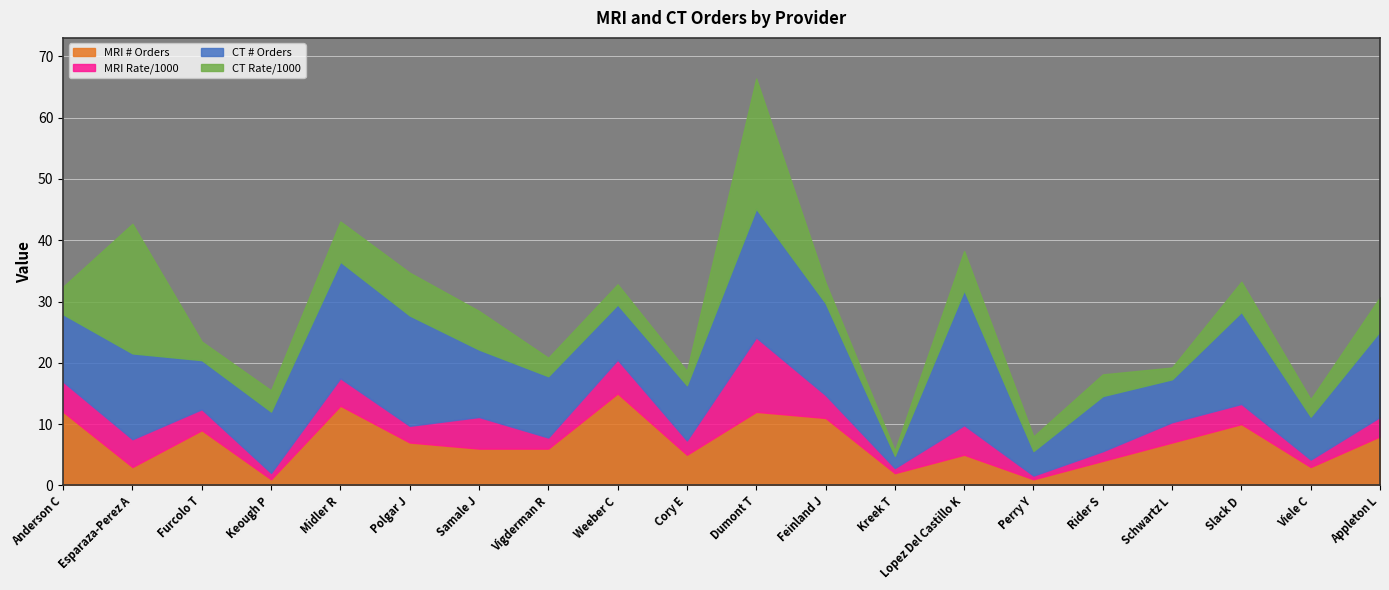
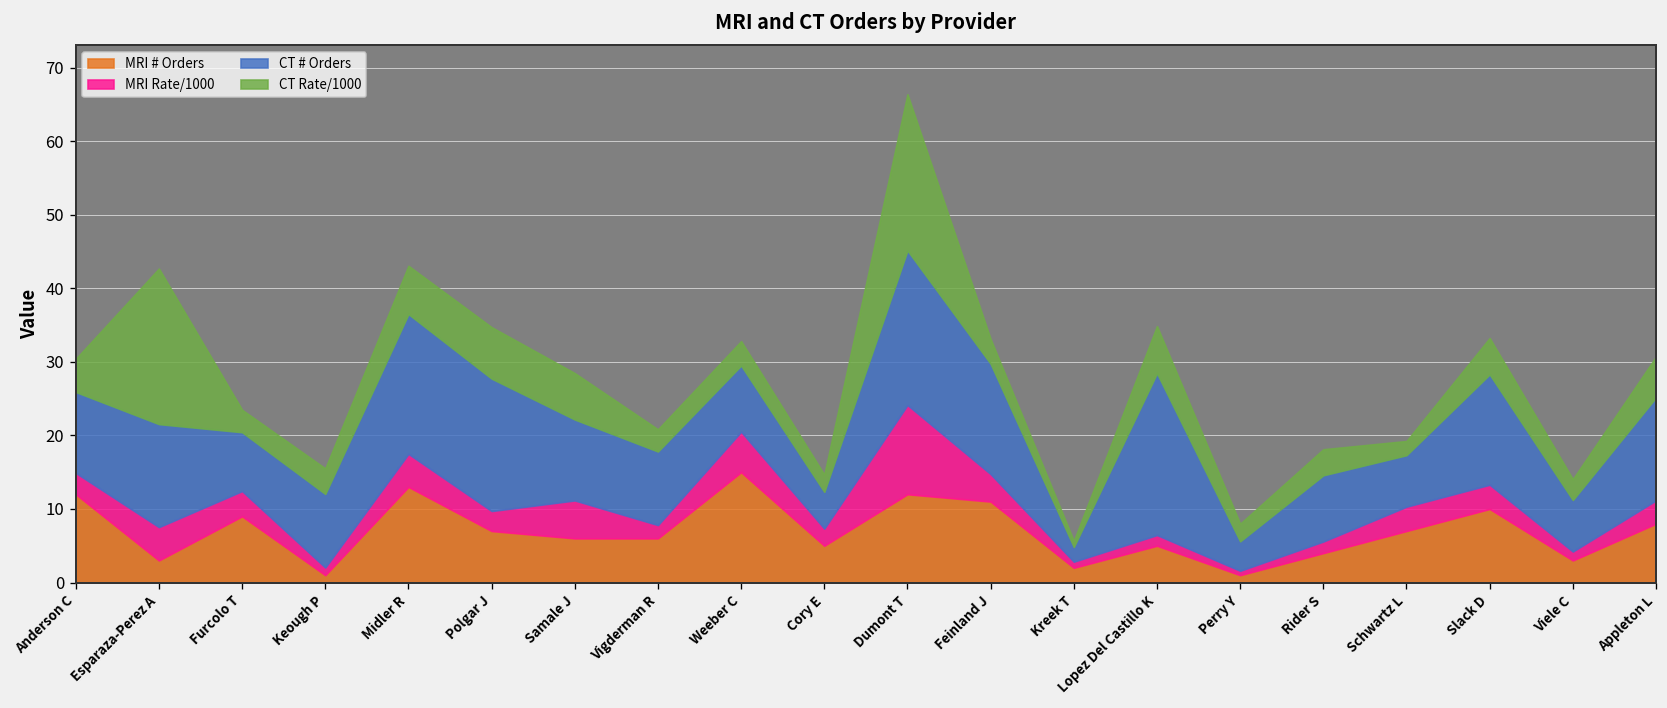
  {
    "MRI # Orders": {
      "Anderson C": 12,
      "Esparaza-Perez A": 3,
      "Furcolo T": 9,
      "Keough P": 1,
      "Midler R": 13,
      "Polgar J": 7,
      "Samale J": 6,
      "Vigderman R": 6,
      "Weeber C": 15,
      "Cory E": 5,
      "Dumont T": 12,
      "Feinland J": 11,
      "Kreek T": 2,
      "Lopez Del Castillo K": 5,
      "Perry Y": 1,
      "Rider S": 4,
      "Schwartz L": 7,
      "Slack D": 10,
      "Viele C": 3,
      "Appleton L": 8
    },
    "MRI Rate/1000": {
-     "Anderson C": 5,
+     "Anderson C": 3,
      "Esparaza-Perez A": 5,
      "Furcolo T": 3,
      "Keough P": 1,
      "Midler R": 4,
      "Polgar J": 3,
      "Samale J": 5,
      "Vigderman R": 2,
      "Weeber C": 6,
      "Cory E": 2,
      "Dumont T": 12,
      "Feinland J": 4,
      "Kreek T": 1,
-     "Lopez Del Castillo K": 5,
+     "Lopez Del Castillo K": 1,
      "Perry Y": 1,
      "Rider S": 2,
      "Schwartz L": 3,
      "Slack D": 3,
      "Viele C": 1,
      "Appleton L": 3
    },
    "CT # Orders": {
      "Anderson C": 11,
      "Esparaza-Perez A": 14,
      "Furcolo T": 8,
      "Keough P": 10,
      "Midler R": 19,
      "Polgar J": 18,
      "Samale J": 11,
      "Vigderman R": 10,
      "Weeber C": 9,
-     "Cory E": 9,
+     "Cory E": 5,
      "Dumont T": 21,
      "Feinland J": 15,
      "Kreek T": 2,
      "Lopez Del Castillo K": 22,
      "Perry Y": 4,
      "Rider S": 9,
      "Schwartz L": 7,
      "Slack D": 15,
      "Viele C": 7,
      "Appleton L": 14
    },
    "CT Rate/1000": {
      "Anderson C": 5,
      "Esparaza-Perez A": 21,
      "Furcolo T": 3,
      "Keough P": 3,
      "Midler R": 7,
      "Polgar J": 7,
      "Samale J": 6,
      "Vigderman R": 3,
      "Weeber C": 3,
      "Cory E": 2,
      "Dumont T": 21,
      "Feinland J": 3,
      "Kreek T": 1,
      "Lopez Del Castillo K": 6,
      "Perry Y": 2,
      "Rider S": 4,
      "Schwartz L": 2,
      "Slack D": 5,
      "Viele C": 3,
      "Appleton L": 6
    }
  }
